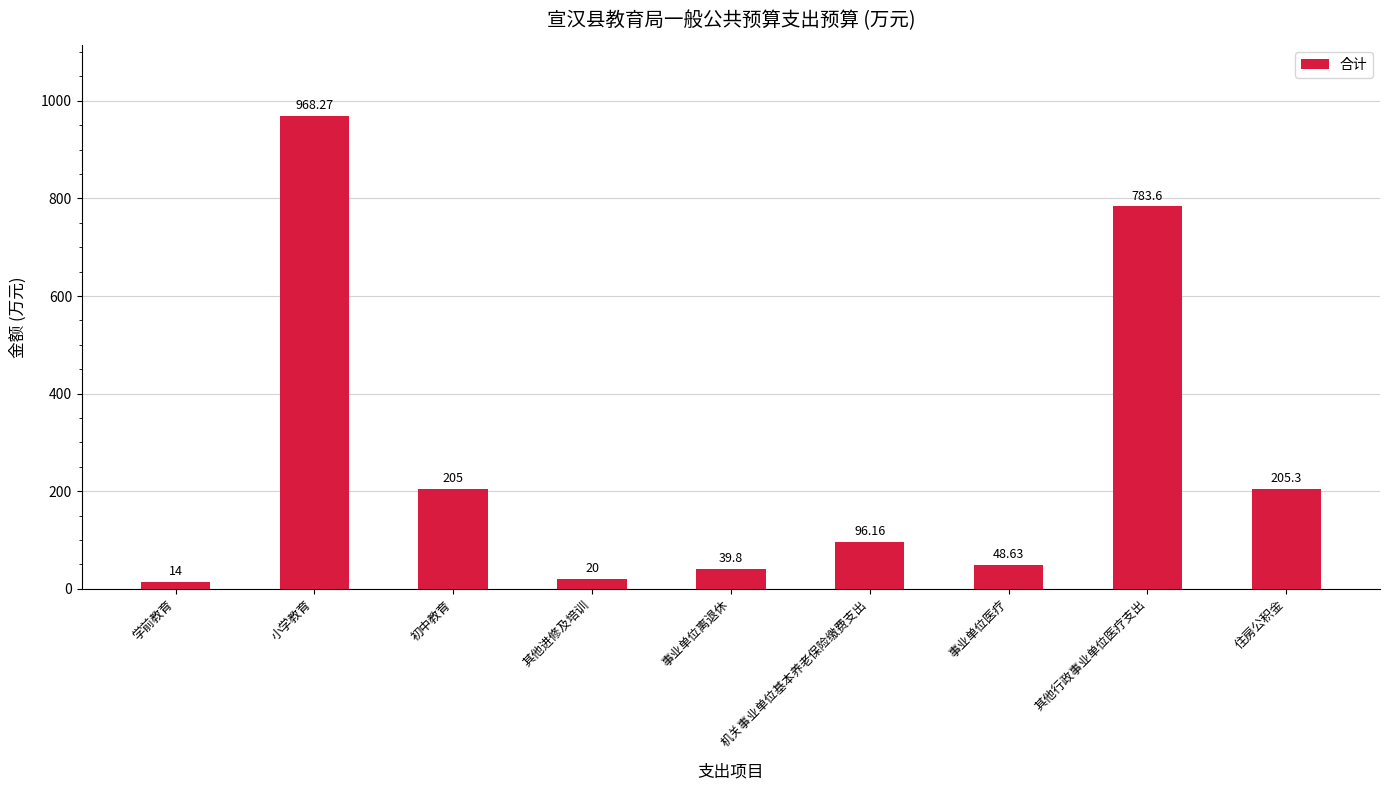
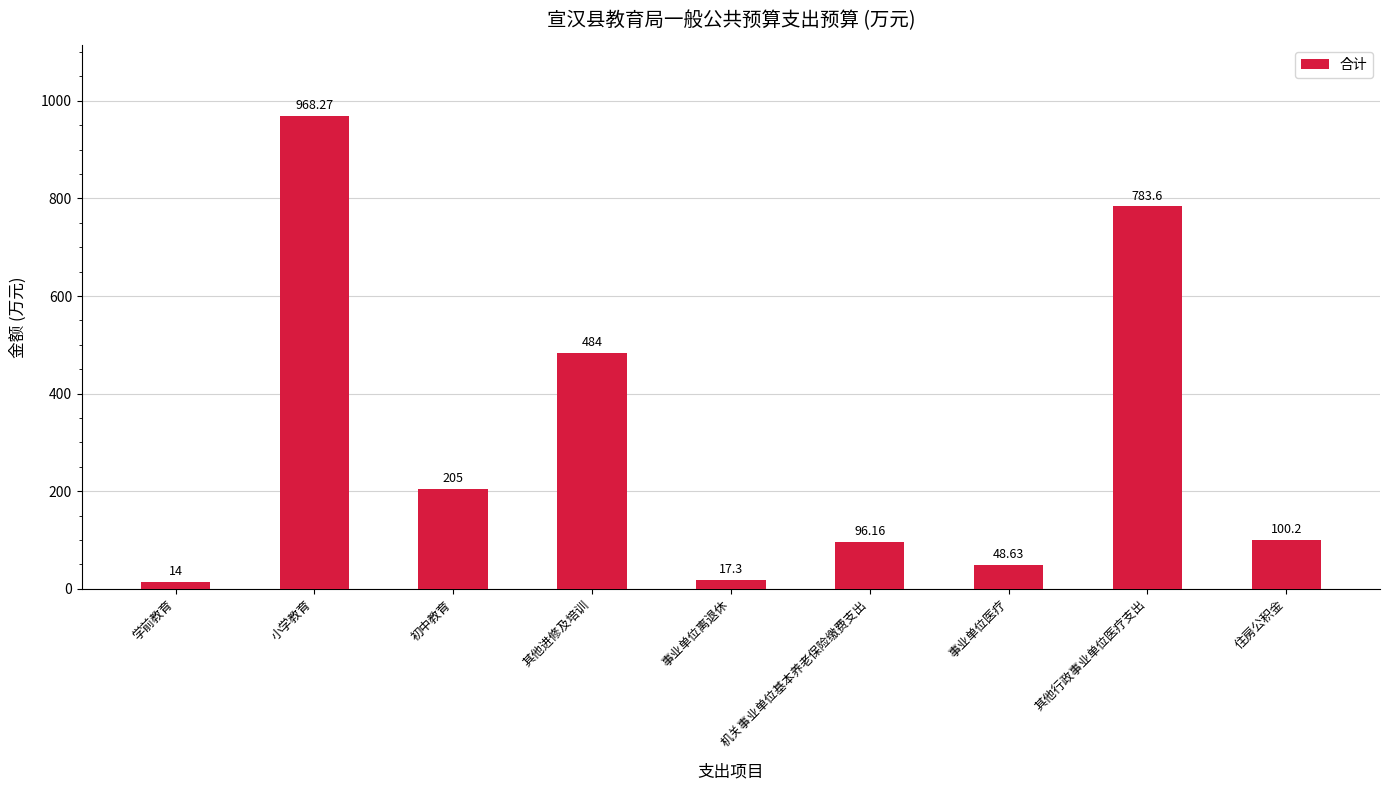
  {
    "学前教育": 14,
    "小学教育": 968.27,
    "初中教育": 205,
-   "其他进修及培训": 20,
-   "事业单位离退休": 39.8,
+   "其他进修及培训": 484,
+   "事业单位离退休": 17.3,
    "机关事业单位基本养老保险缴费支出": 96.16,
    "事业单位医疗": 48.63,
    "其他行政事业单位医疗支出": 783.6,
-   "住房公积金": 205.3
+   "住房公积金": 100.2
  }
